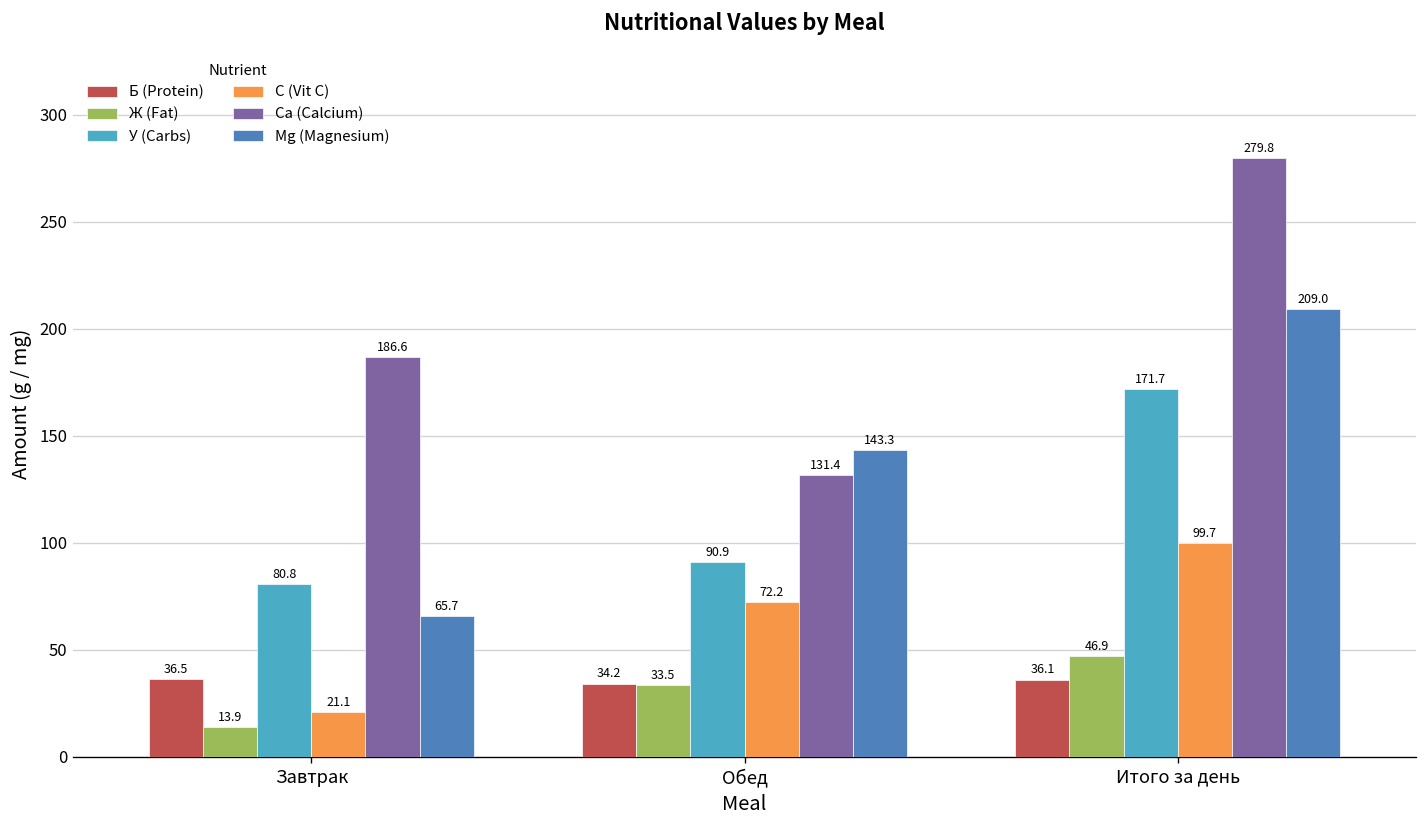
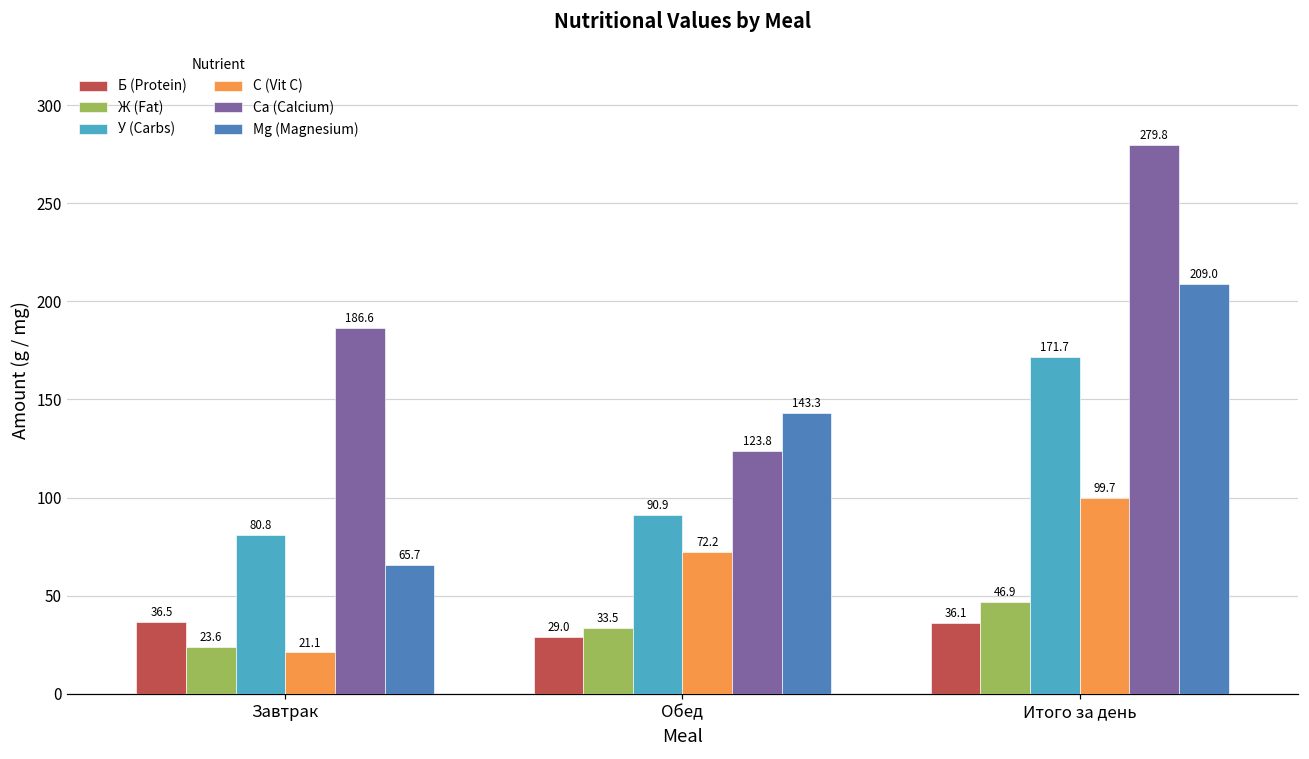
  {
    "Б (Protein)": {
      "Завтрак": 36.5,
-     "Обед": 34.2,
+     "Обед": 29.0,
      "Итого за день": 36.1
    },
    "Ж (Fat)": {
-     "Завтрак": 13.9,
+     "Завтрак": 23.6,
      "Обед": 33.5,
      "Итого за день": 46.9
    },
    "С (Vit C)": {
      "Завтрак": 21.1,
      "Обед": 72.2,
      "Итого за день": 99.7
    },
    "Са (Calcium)": {
      "Завтрак": 186.6,
-     "Обед": 131.4,
+     "Обед": 123.8,
      "Итого за день": 279.8
    }
  }
